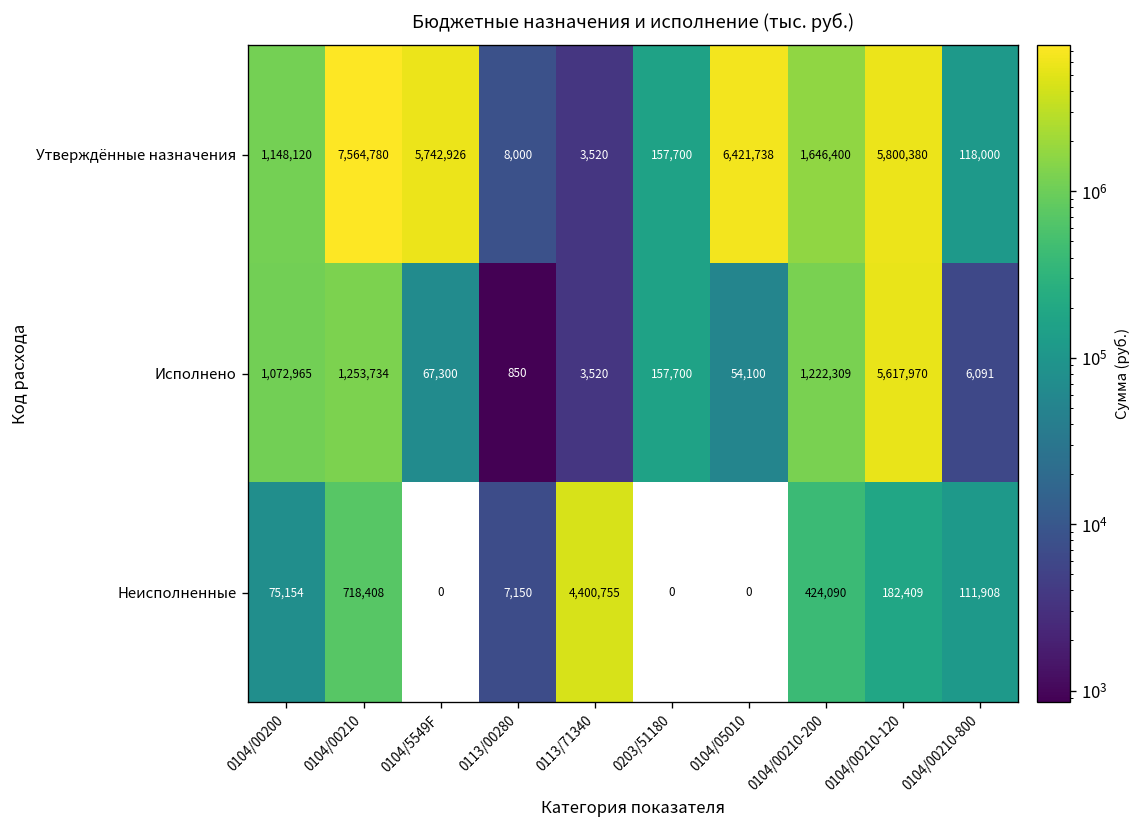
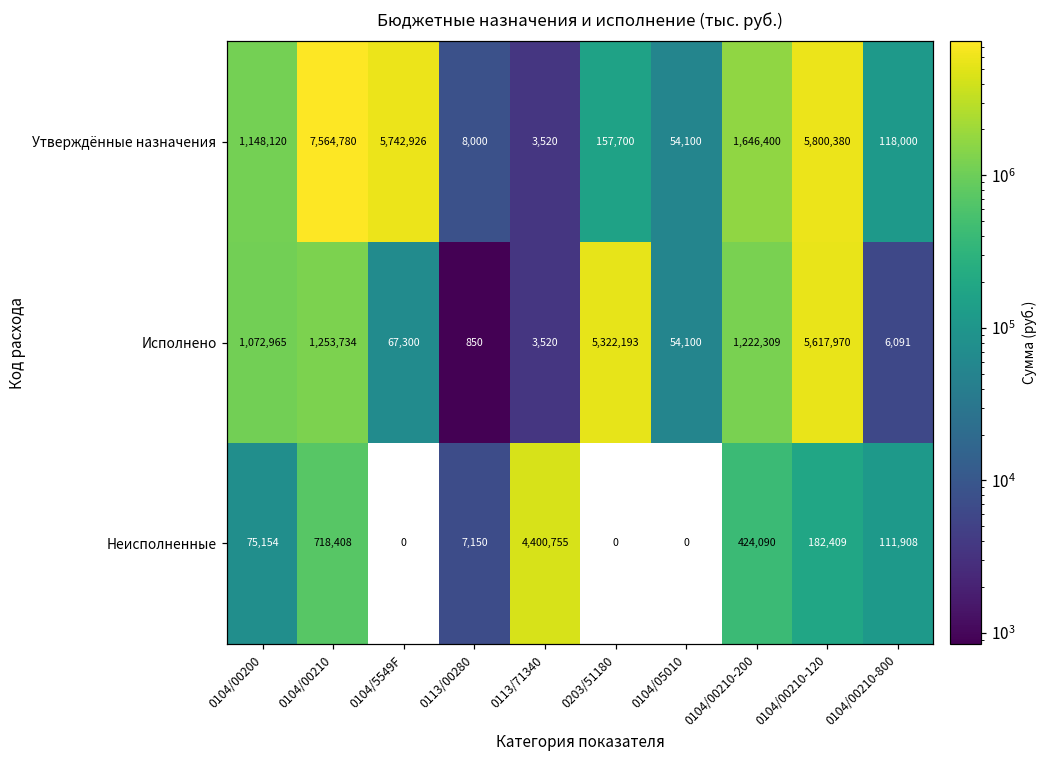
  {
    "Утверждённые назначения": {
      "0104/00200": "1,148,120",
      "0104/00210": "7,564,780",
      "0104/5549F": "5,742,926",
      "0113/00280": "8,000",
      "0113/71340": "3,520",
      "0203/51180": "157,700",
-     "0104/05010": "6,421,738",
+     "0104/05010": "54,100",
      "0104/00210-200": "1,646,400",
      "0104/00210-120": "5,800,380",
      "0104/00210-800": "118,000"
    },
    "Исполнено": {
      "0104/00200": "1,072,965",
      "0104/00210": "1,253,734",
      "0104/5549F": "67,300",
      "0113/00280": "850",
      "0113/71340": "3,520",
-     "0203/51180": "157,700",
+     "0203/51180": "5,322,193",
      "0104/05010": "54,100",
      "0104/00210-200": "1,222,309",
      "0104/00210-120": "5,617,970",
      "0104/00210-800": "6,091"
    },
    "Неисполненные": {
      "0104/00200": "75,154",
      "0104/00210": "718,408",
      "0104/5549F": "0",
      "0113/00280": "7,150",
      "0113/71340": "4,400,755",
      "0203/51180": "0",
      "0104/05010": "0",
      "0104/00210-200": "424,090",
      "0104/00210-120": "182,409",
      "0104/00210-800": "111,908"
    }
  }
